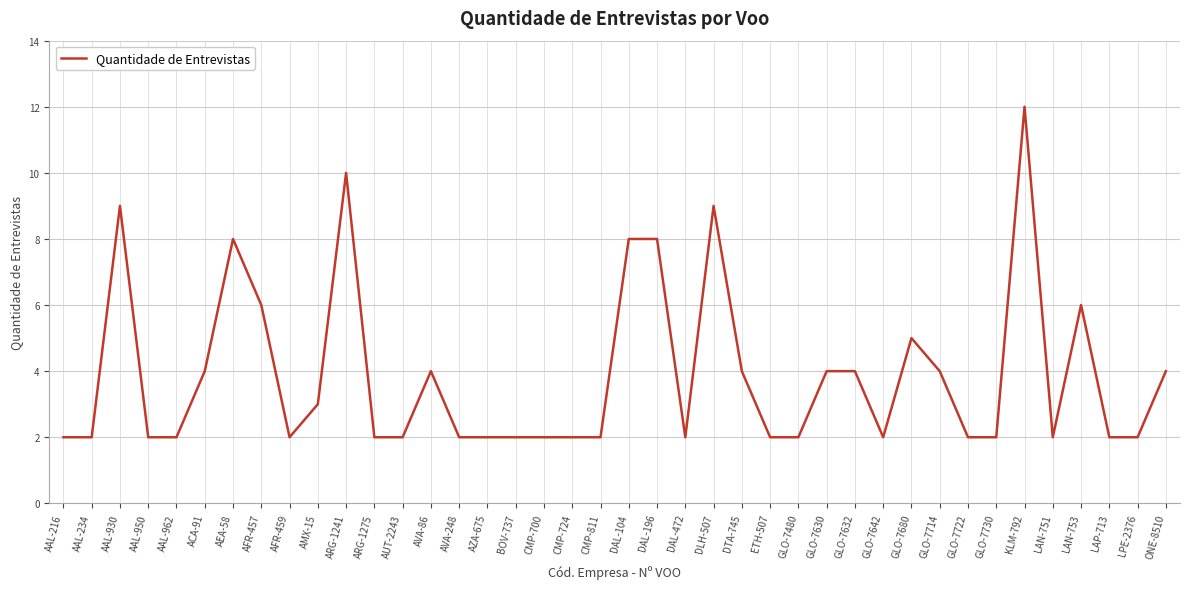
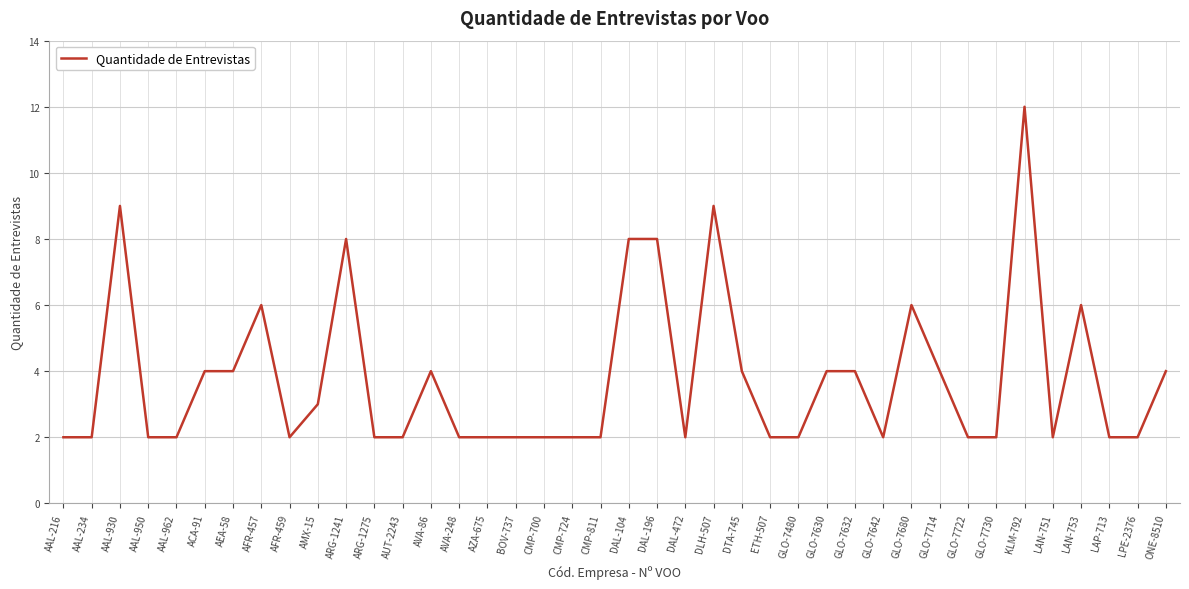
  {
    "AAL-216": 2,
    "AAL-234": 2,
    "AAL-930": 9,
    "AAL-950": 2,
    "AAL-962": 2,
    "ACA-91": 4,
-   "AEA-58": 8,
+   "AEA-58": 4,
    "AFR-457": 6,
    "AFR-459": 2,
    "AMX-15": 3,
-   "ARG-1241": 10,
+   "ARG-1241": 8,
    "ARG-1275": 2,
    "AUT-2243": 2,
    "AVA-86": 4,
    "AVA-248": 2,
    "AZA-675": 2,
    "BOV-737": 2,
    "CMP-700": 2,
    "CMP-724": 2,
    "CMP-811": 2,
    "DAL-104": 8,
    "DAL-196": 8,
    "DAL-472": 2,
    "DLH-507": 9,
    "DTA-745": 4,
    "ETH-507": 2,
    "GLO-7480": 2,
    "GLO-7630": 4,
    "GLO-7632": 4,
    "GLO-7642": 2,
-   "GLO-7680": 5,
+   "GLO-7680": 6,
    "GLO-7714": 4,
    "GLO-7722": 2,
    "GLO-7730": 2,
    "KLM-792": 12,
    "LAN-751": 2,
    "LAN-753": 6,
    "LAP-713": 2,
    "LPE-2376": 2,
    "ONE-8510": 4
  }
